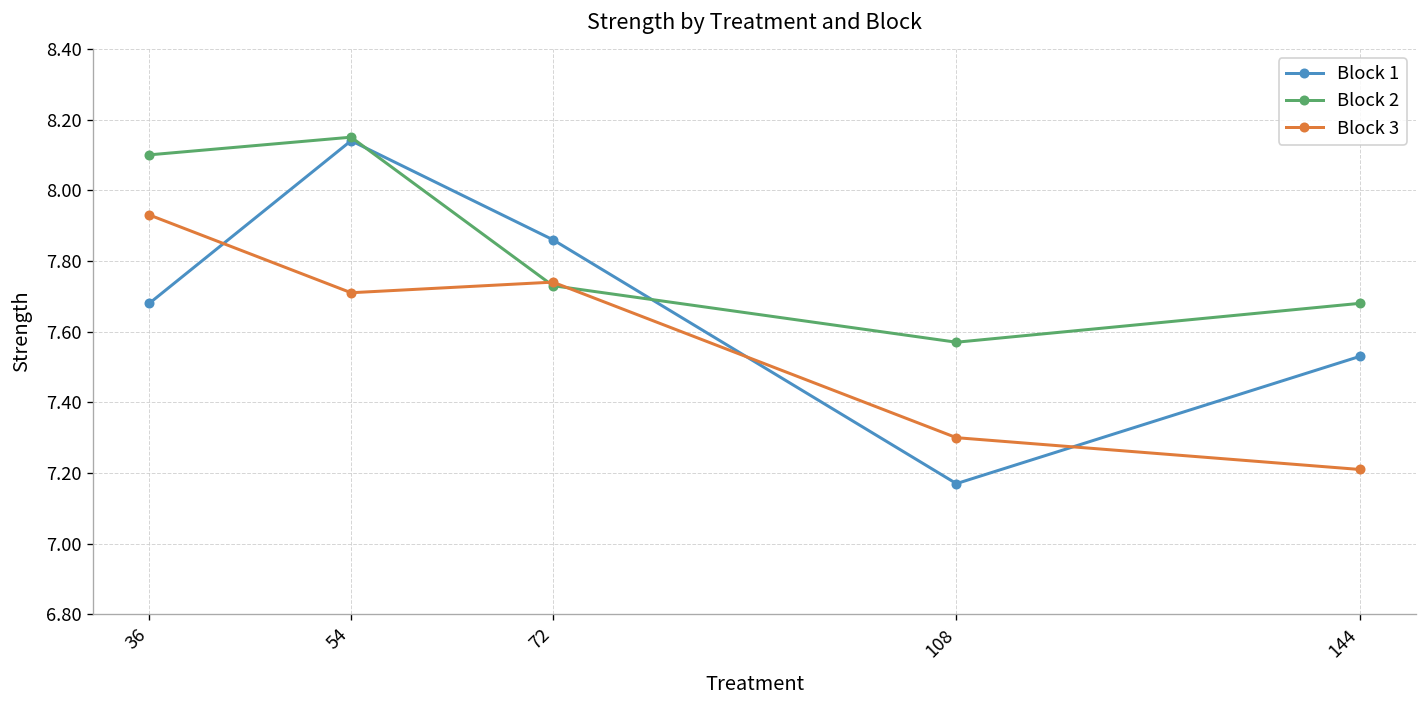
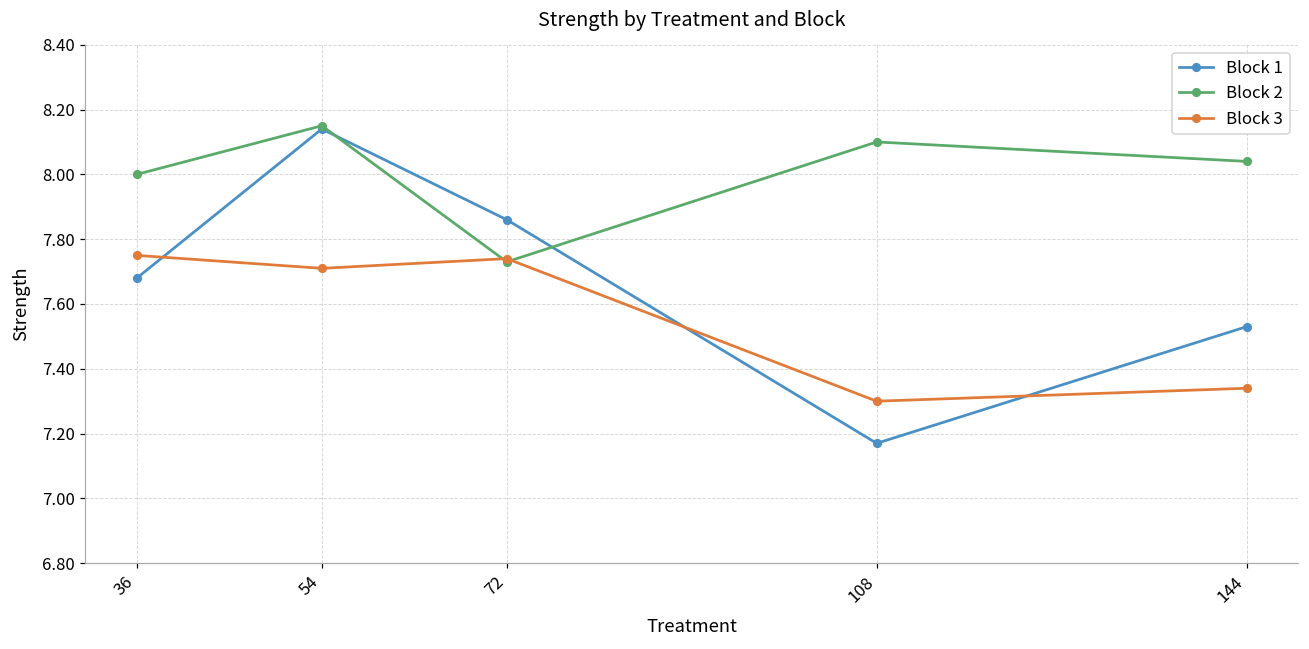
  {
    "Block 1": {
      "36": 7.68,
      "54": 8.14,
      "72": 7.86,
      "108": 7.17,
      "144": 7.53
    },
    "Block 2": {
-     "36": 8.1,
+     "36": 8.0,
      "54": 8.15,
      "72": 7.73,
-     "108": 7.57,
-     "144": 7.68
+     "108": 8.10,
+     "144": 8.04
    },
    "Block 3": {
-     "36": 7.93,
+     "36": 7.75,
      "54": 7.71,
      "72": 7.74,
      "108": 7.30,
-     "144": 7.21
+     "144": 7.34
    }
  }
